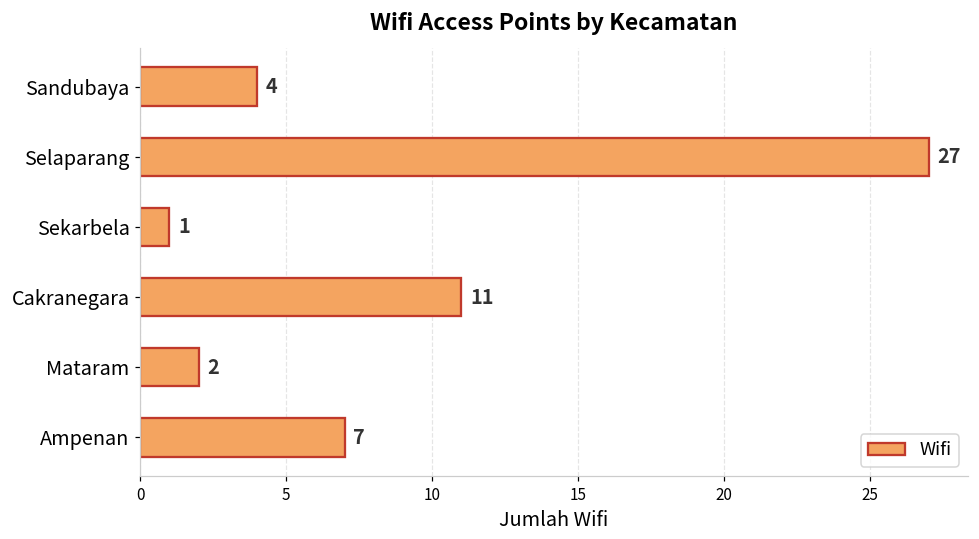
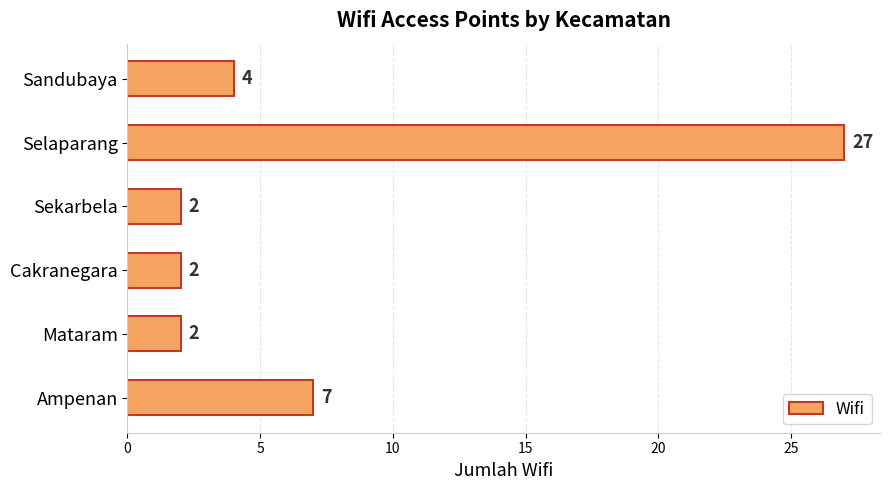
  {
    "Sandubaya": 4,
    "Selaparang": 27,
-   "Sekarbela": 1,
-   "Cakranegara": 11,
+   "Sekarbela": 2,
+   "Cakranegara": 2,
    "Mataram": 2,
    "Ampenan": 7
  }
